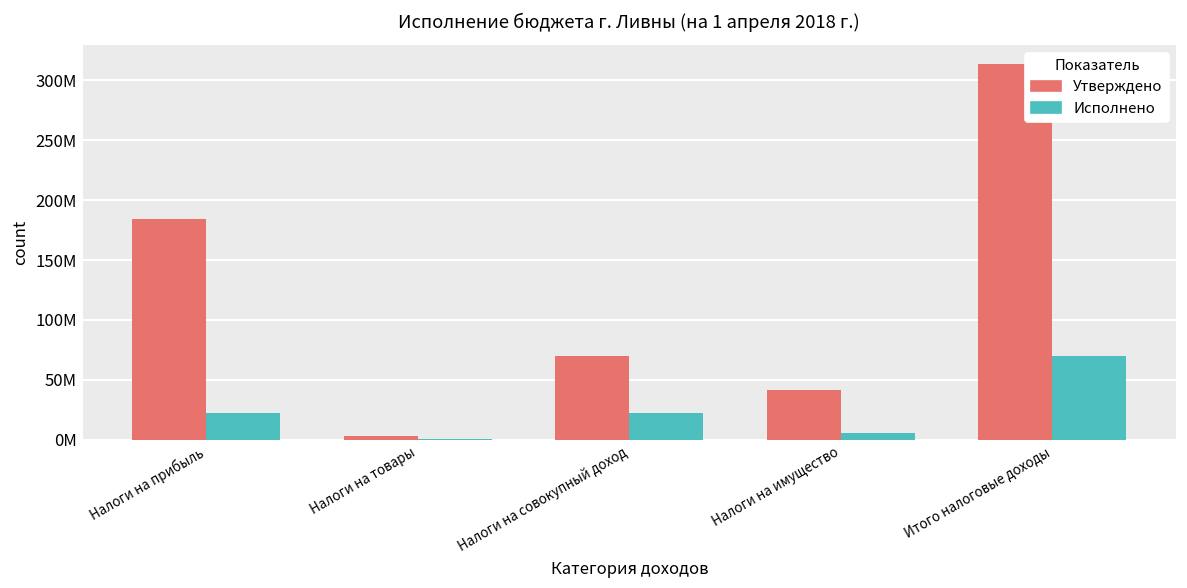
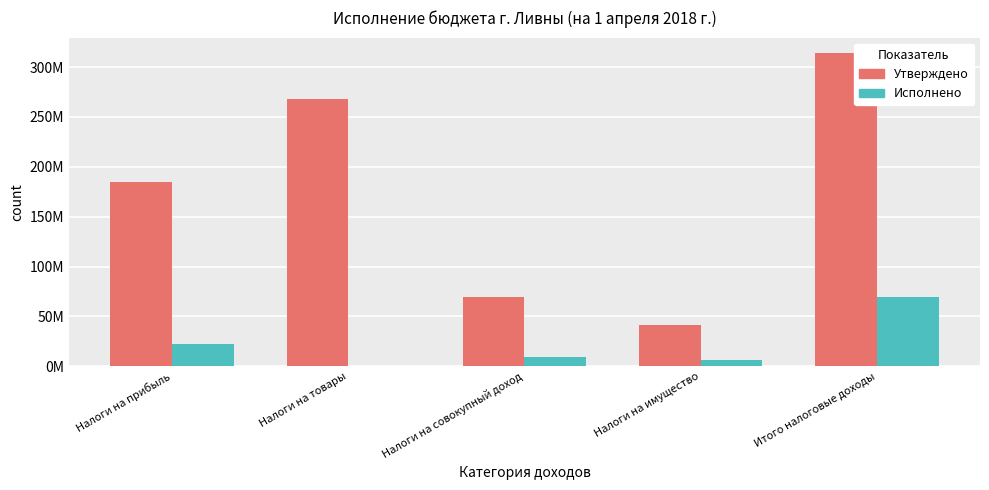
  {
    "Утверждено": {
      "Налоги на прибыль": 180000000,
-     "Налоги на товары": 0,
+     "Налоги на товары": 270000000,
      "Налоги на совокупный доход": 70000000,
      "Налоги на имущество": 40000000,
      "Итого налоговые доходы": 310000000
    },
    "Исполнено": {
      "Налоги на прибыль": 20000000,
-     "Налоги на совокупный доход": 20000000,
+     "Налоги на совокупный доход": 10000000,
      "Налоги на имущество": 10000000,
      "Итого налоговые доходы": 70000000
    }
  }
